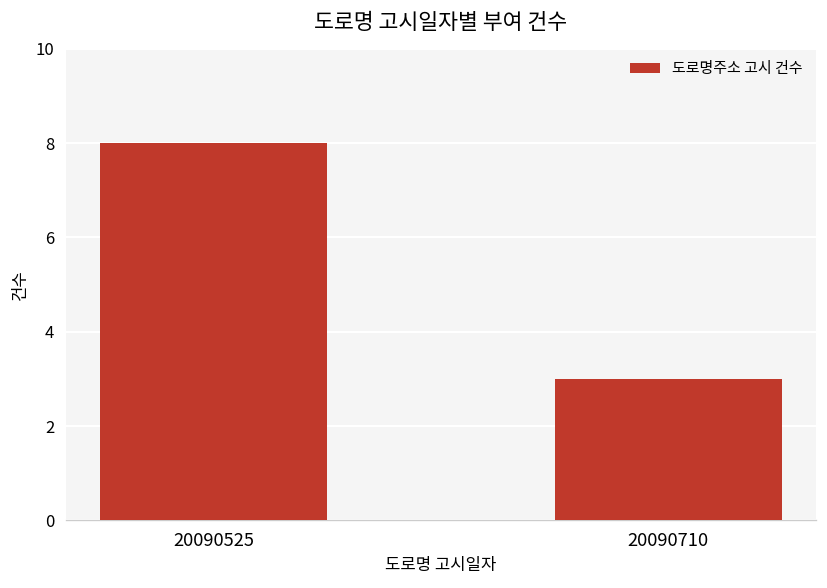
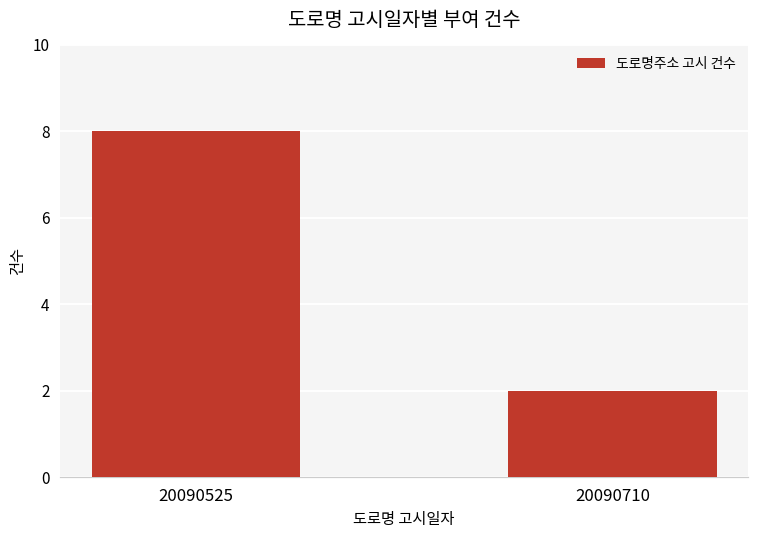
  {
    "20090525": 8,
-   "20090710": 3
+   "20090710": 2
  }
